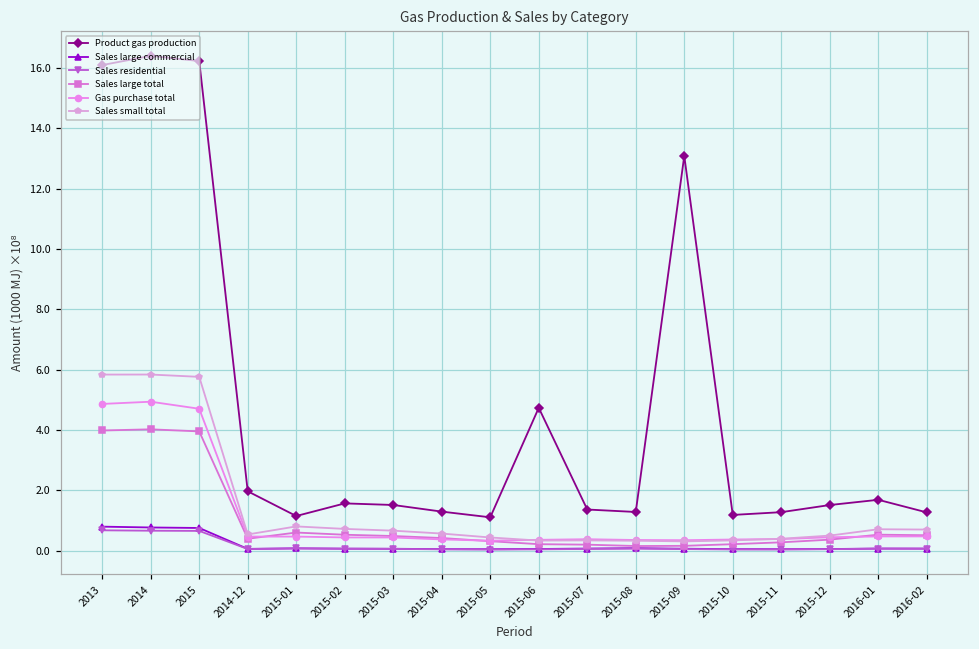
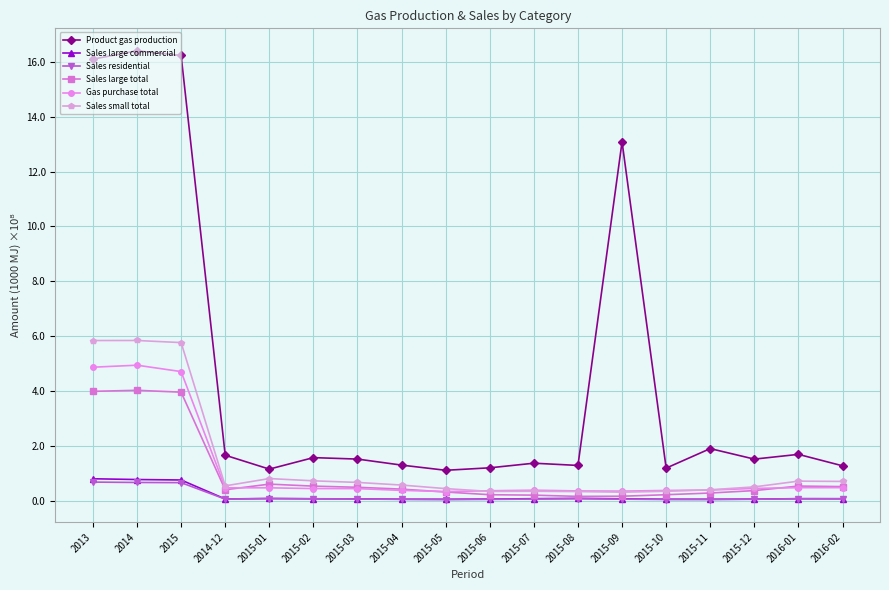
  {
    "Product gas production": {
-     "2014-12": 2.0,
+     "2014-12": 1.7,
      "2015-01": 1.2,
      "2015-02": 1.6,
      "2015-03": 1.5,
      "2015-04": 1.3,
      "2015-05": 1.1,
-     "2015-06": 4.7,
+     "2015-06": 1.2,
      "2015-07": 1.4,
      "2015-08": 1.3,
      "2015-09": 13.1,
      "2015-10": 1.2,
-     "2015-11": 1.3,
+     "2015-11": 1.9,
      "2015-12": 1.5,
      "2016-01": 1.7,
      "2016-02": 1.3
    },
    "Sales large commercial": {
      "2013": 0.8,
      "2014": 0.8,
      "2015": 0.8
    }
  }
